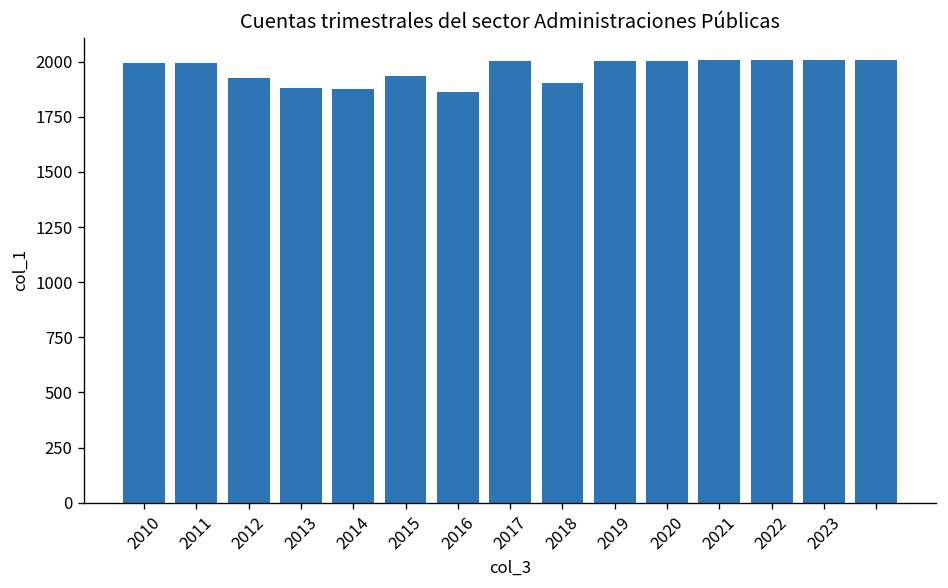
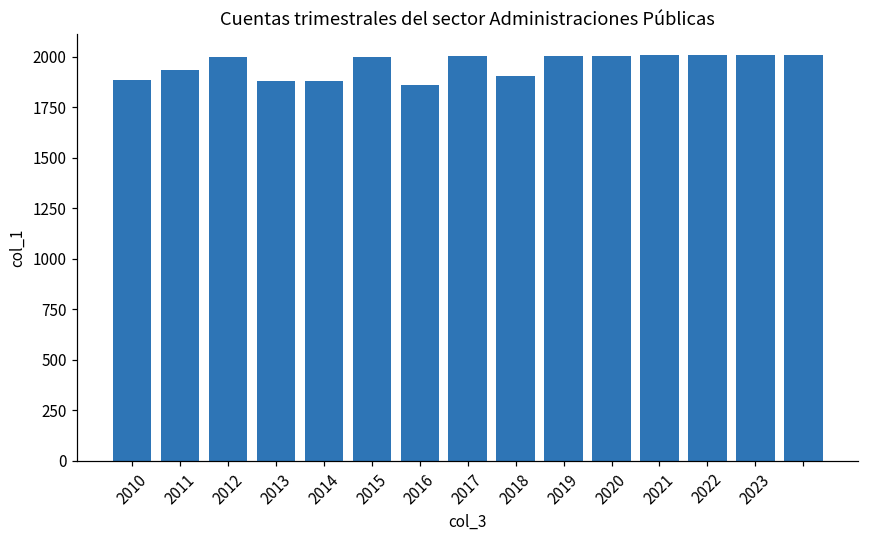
  {
-   "2010": 2000,
-   "2011": 2000,
-   "2012": 1930,
+   "2010": 1890,
+   "2011": 1940,
+   "2012": 2000,
    "2013": 1880,
    "2014": 1880,
-   "2015": 1930,
+   "2015": 2000,
    "2016": 1860,
    "2017": 2000,
    "2018": 1900,
    "2019": 2000,
    "2020": 2010,
    "2021": 2010,
    "2022": 2010,
    "2023": 2010
  }
